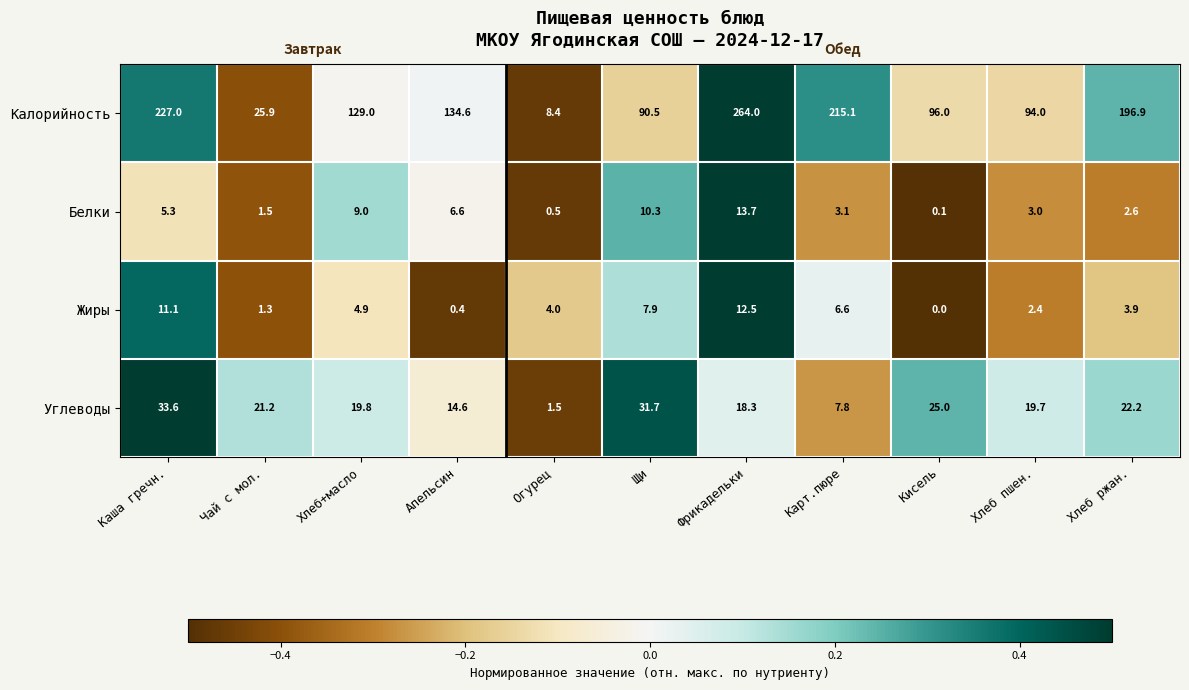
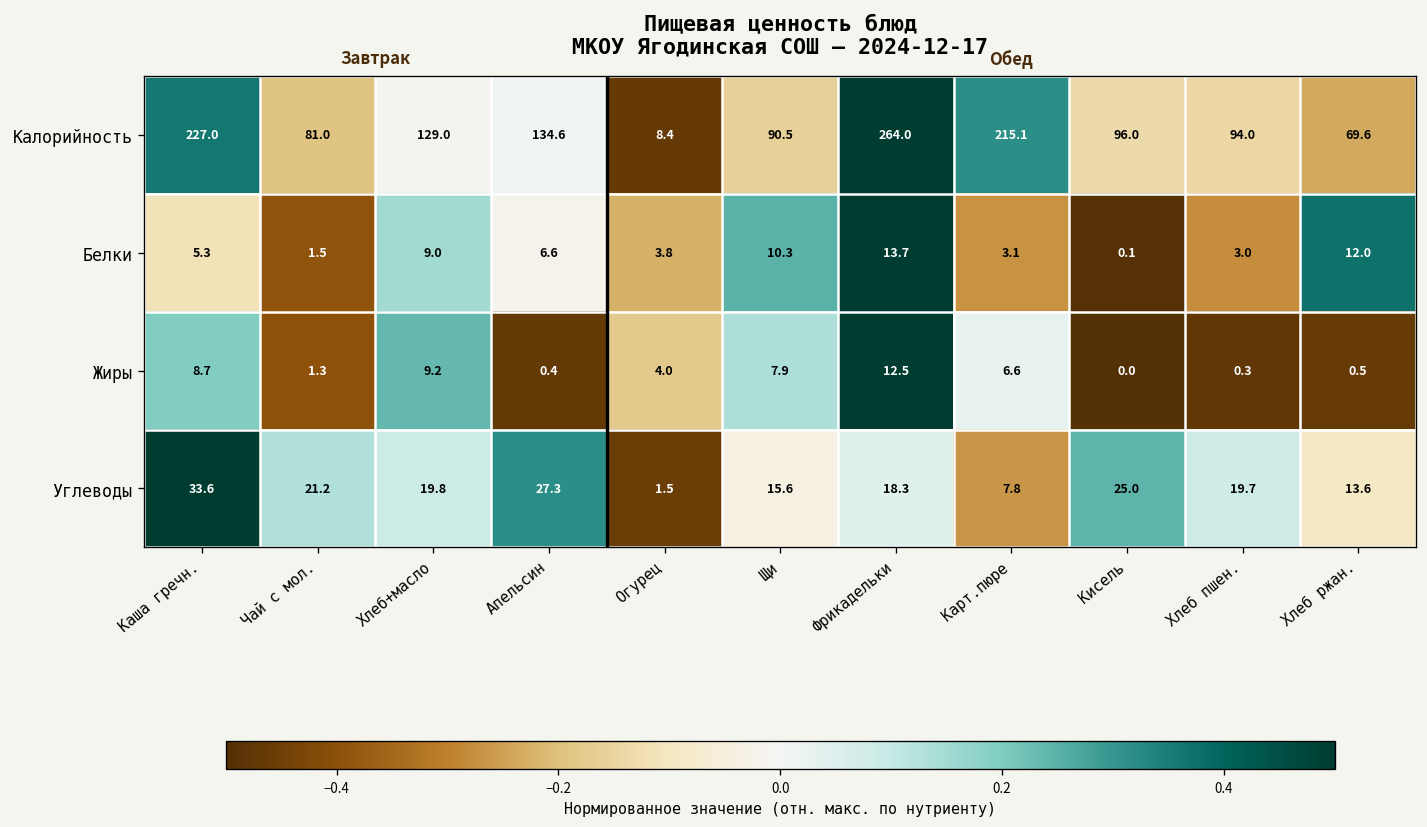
  {
    "Калорийность": {
      "Каша гречн.": 227.0,
-     "Чай с мол.": 25.9,
+     "Чай с мол.": 81.0,
      "Хлеб+масло": 129.0,
      "Апельсин": 134.6,
      "Огурец": 8.4,
      "Щи": 90.5,
      "Фрикадельки": 264.0,
      "Карт.пюре": 215.1,
      "Кисель": 96.0,
      "Хлеб пшен.": 94.0,
-     "Хлеб ржан.": 196.9
+     "Хлеб ржан.": 69.6
    },
    "Белки": {
      "Каша гречн.": 5.3,
      "Чай с мол.": 1.5,
      "Хлеб+масло": 9.0,
      "Апельсин": 6.6,
-     "Огурец": 0.5,
+     "Огурец": 3.8,
      "Щи": 10.3,
      "Фрикадельки": 13.7,
      "Карт.пюре": 3.1,
      "Кисель": 0.1,
      "Хлеб пшен.": 3.0,
-     "Хлеб ржан.": 2.6
+     "Хлеб ржан.": 12.0
    },
    "Жиры": {
-     "Каша гречн.": 11.1,
+     "Каша гречн.": 8.7,
      "Чай с мол.": 1.3,
-     "Хлеб+масло": 4.9,
+     "Хлеб+масло": 9.2,
      "Апельсин": 0.4,
      "Огурец": 4.0,
      "Щи": 7.9,
      "Фрикадельки": 12.5,
      "Карт.пюре": 6.6,
      "Кисель": 0.0,
-     "Хлеб пшен.": 2.4,
-     "Хлеб ржан.": 3.9
+     "Хлеб пшен.": 0.3,
+     "Хлеб ржан.": 0.5
    },
    "Углеводы": {
      "Каша гречн.": 33.6,
      "Чай с мол.": 21.2,
      "Хлеб+масло": 19.8,
-     "Апельсин": 14.6,
+     "Апельсин": 27.3,
      "Огурец": 1.5,
-     "Щи": 31.7,
+     "Щи": 15.6,
      "Фрикадельки": 18.3,
      "Карт.пюре": 7.8,
      "Кисель": 25.0,
      "Хлеб пшен.": 19.7,
-     "Хлеб ржан.": 22.2
+     "Хлеб ржан.": 13.6
    }
  }
